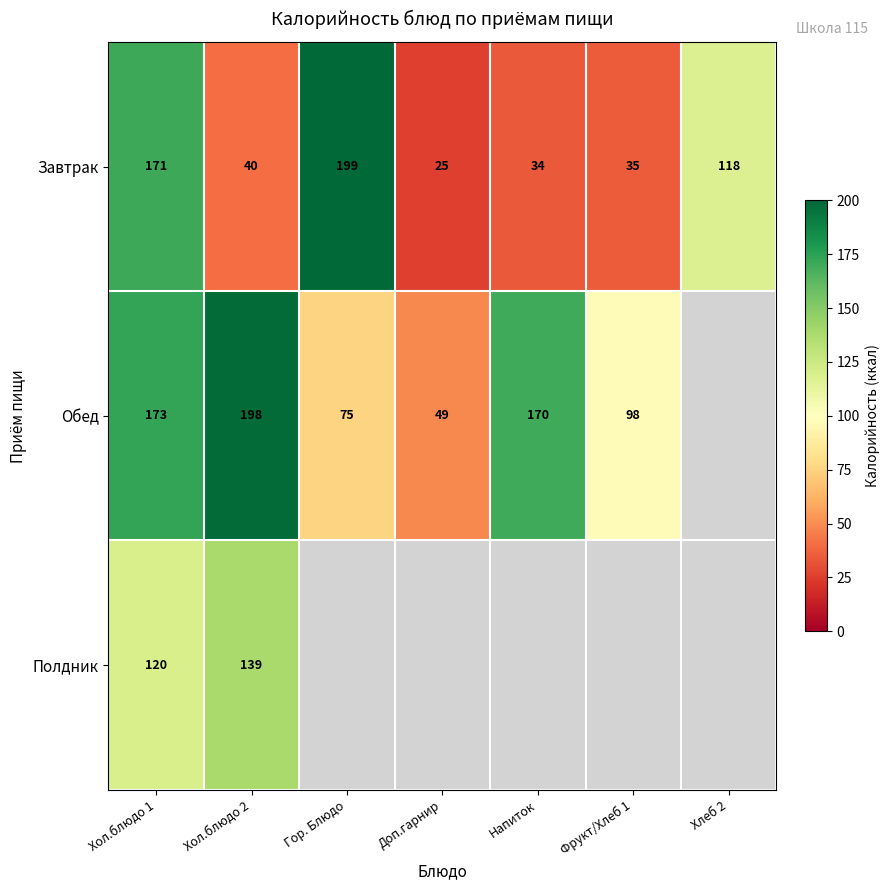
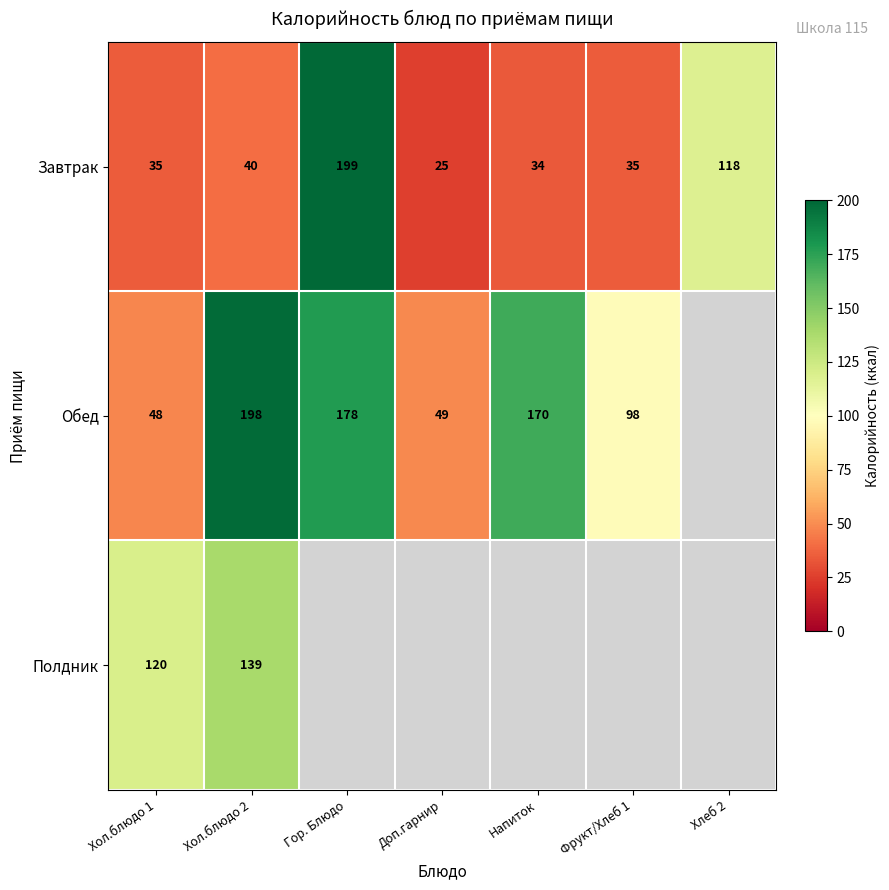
  {
    "Завтрак": {
-     "Хол.блюдо 1": 171,
+     "Хол.блюдо 1": 35,
      "Хол.блюдо 2": 40,
      "Гор. Блюдо": 199,
      "Доп.гарнир": 25,
      "Напиток": 34,
      "Фрукт/Хлеб 1": 35,
      "Хлеб 2": 118
    },
    "Обед": {
-     "Хол.блюдо 1": 173,
+     "Хол.блюдо 1": 48,
      "Хол.блюдо 2": 198,
-     "Гор. Блюдо": 75,
+     "Гор. Блюдо": 178,
      "Доп.гарнир": 49,
      "Напиток": 170,
      "Фрукт/Хлеб 1": 98
    },
    "Полдник": {
      "Хол.блюдо 1": 120,
      "Хол.блюдо 2": 139
    }
  }
